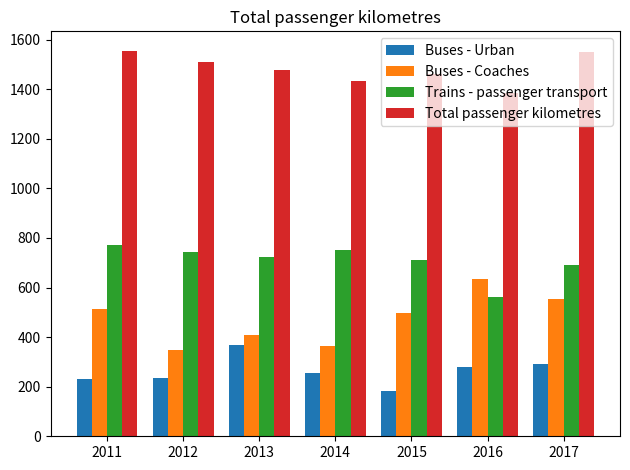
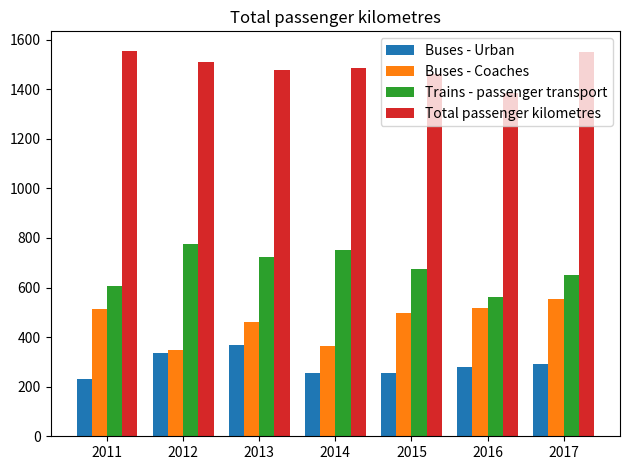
  {
    "Buses - Urban": {
      "2011": 230,
-     "2012": 230,
+     "2012": 330,
      "2013": 370,
      "2014": 260,
-     "2015": 180,
+     "2015": 250,
      "2016": 280,
      "2017": 290
    },
    "Buses - Coaches": {
      "2011": 510,
      "2012": 350,
-     "2013": 410,
+     "2013": 460,
      "2014": 370,
      "2015": 500,
-     "2016": 640,
+     "2016": 520,
      "2017": 550
    },
    "Trains - passenger transport": {
-     "2011": 770,
-     "2012": 740,
+     "2011": 610,
+     "2012": 780,
      "2013": 720,
      "2014": 750,
-     "2015": 710,
+     "2015": 670,
      "2016": 560,
-     "2017": 690
+     "2017": 650
    },
    "Total passenger kilometres": {
      "2011": 1560,
      "2012": 1510,
      "2013": 1480,
-     "2014": 1430
+     "2014": 1490
    }
  }
